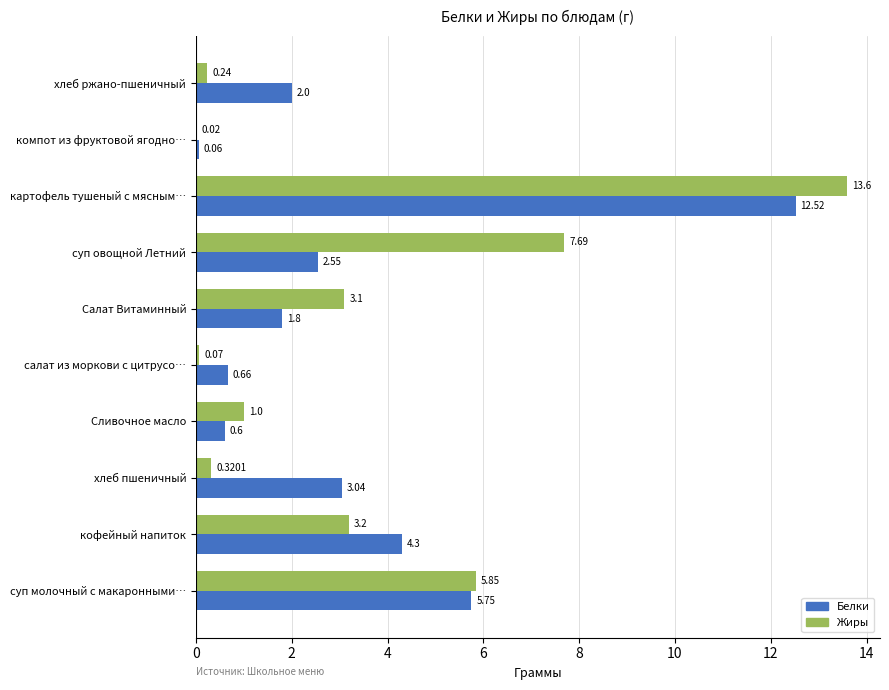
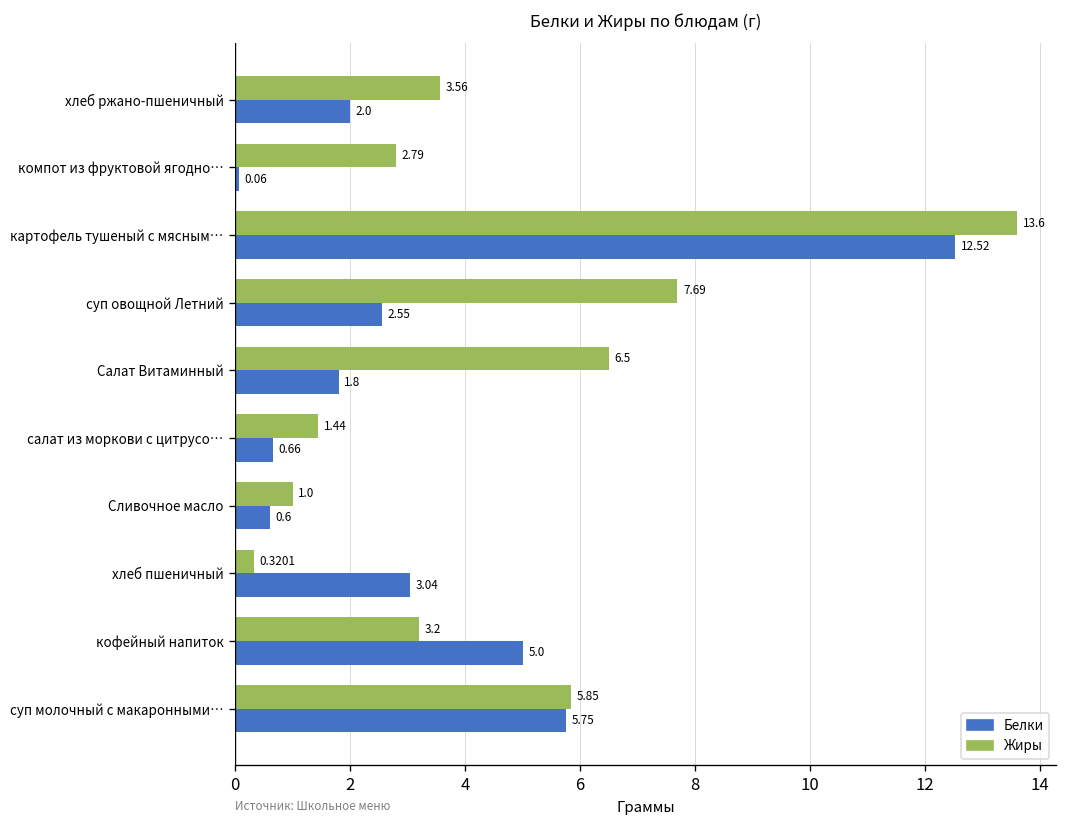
  {
    "Белки": {
      "хлеб ржано-пшеничный": 2.0,
      "компот из фруктовой ягодно…": 0.06,
      "картофель тушеный с мясным…": 12.52,
      "суп овощной Летний": 2.55,
      "Салат Витаминный": 1.8,
      "салат из моркови с цитрусо…": 0.66,
      "Сливочное масло": 0.6,
      "хлеб пшеничный": 3.04,
-     "кофейный напиток": 4.3,
+     "кофейный напиток": 5.0,
      "суп молочный с макаронными…": 5.75
    },
    "Жиры": {
-     "хлеб ржано-пшеничный": 0.24,
-     "компот из фруктовой ягодно…": 0.02,
+     "хлеб ржано-пшеничный": 3.56,
+     "компот из фруктовой ягодно…": 2.79,
      "картофель тушеный с мясным…": 13.6,
      "суп овощной Летний": 7.69,
-     "Салат Витаминный": 3.1,
-     "салат из моркови с цитрусо…": 0.07,
+     "Салат Витаминный": 6.5,
+     "салат из моркови с цитрусо…": 1.44,
      "Сливочное масло": 1.0,
      "хлеб пшеничный": 0.3201,
      "кофейный напиток": 3.2,
      "суп молочный с макаронными…": 5.85
    }
  }
